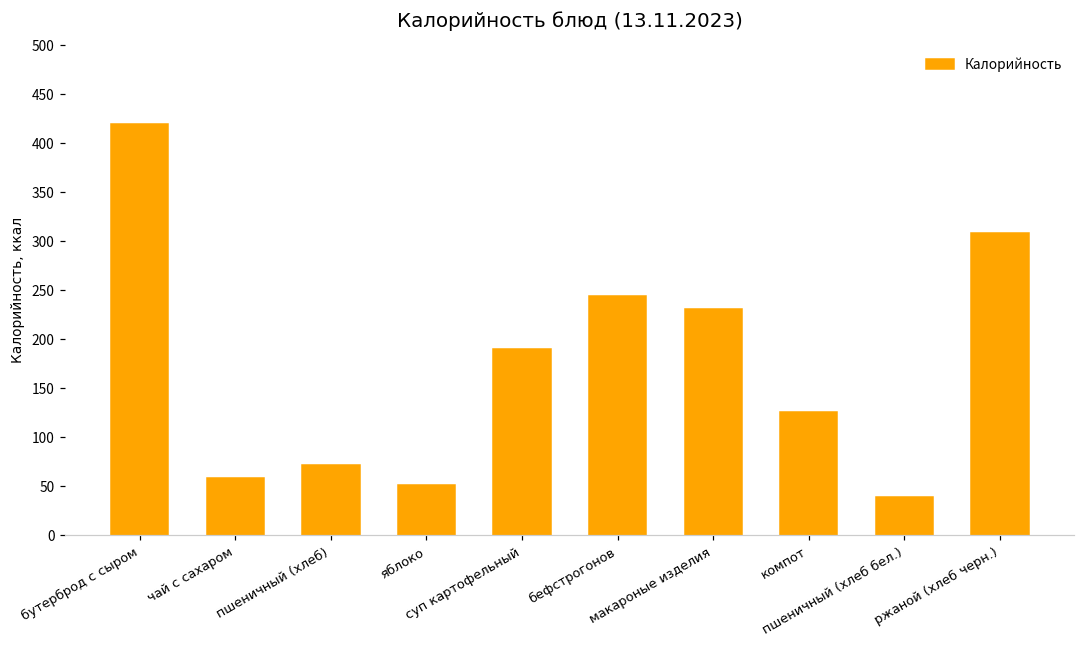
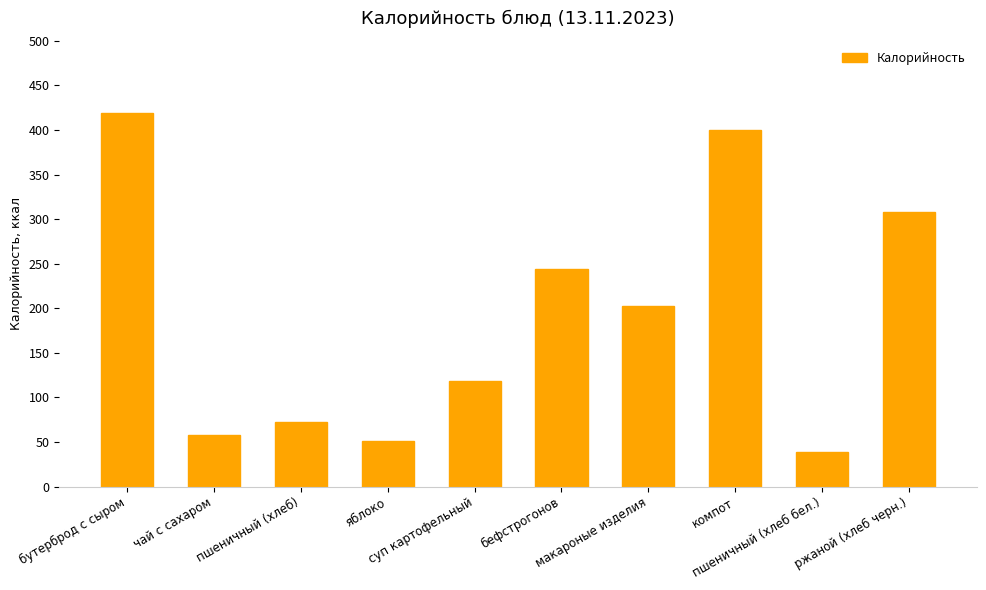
  {
    "бутерброд с сыром": 420,
    "чай с сахаром": 60,
    "пшеничный (хлеб)": 70,
    "яблоко": 50,
-   "суп картофельный": 190,
+   "суп картофельный": 120,
    "бефстрогонов": 240,
-   "макароные изделия": 230,
-   "компот": 130,
+   "макароные изделия": 200,
+   "компот": 400,
    "пшеничный (хлеб бел.)": 40,
    "ржаной (хлеб черн.)": 310
  }
